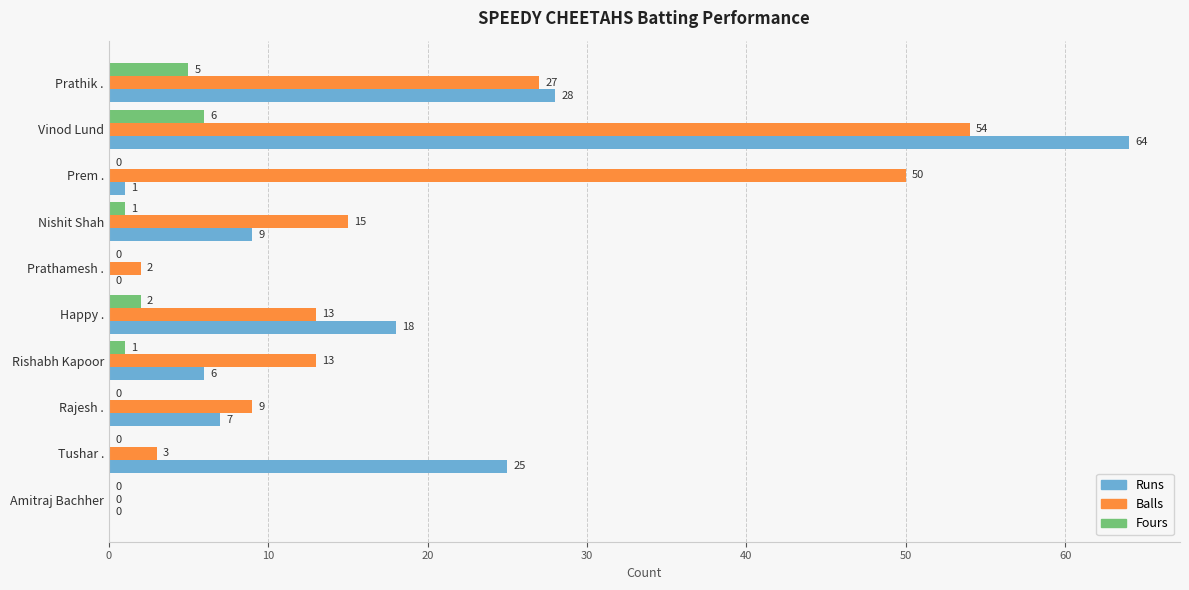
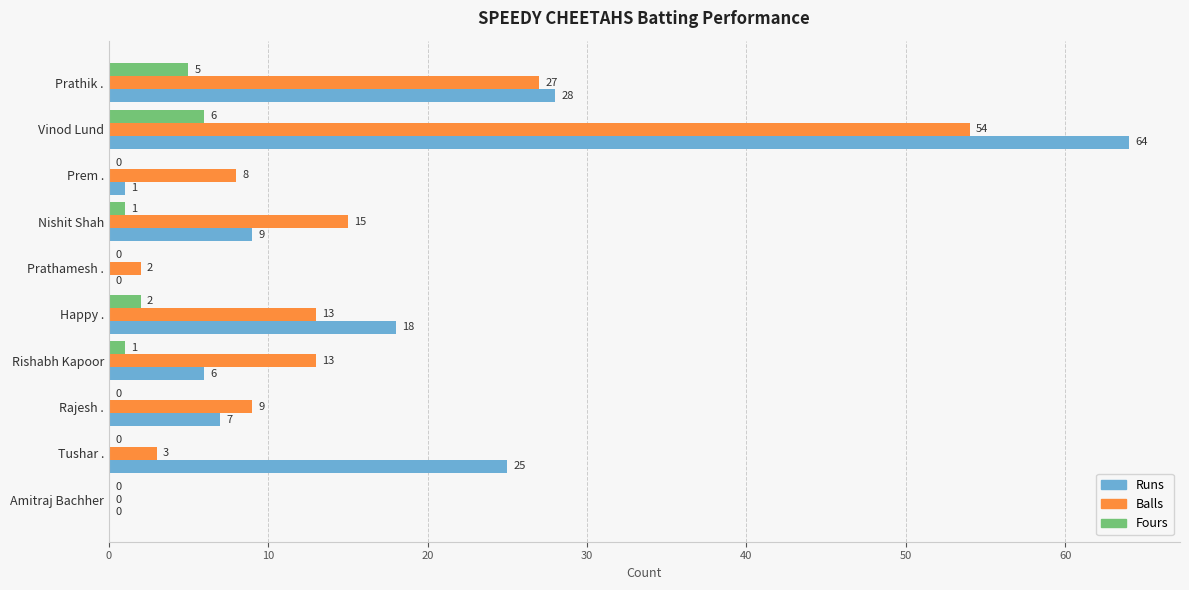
  {
    "Runs": {
      "Prathik .": 28,
      "Vinod Lund": 64,
      "Prem .": 1,
      "Nishit Shah": 9,
      "Prathamesh .": 0,
      "Happy .": 18,
      "Rishabh Kapoor": 6,
      "Rajesh .": 7,
      "Tushar .": 25,
      "Amitraj Bachher": 0
    },
    "Balls": {
      "Prathik .": 27,
      "Vinod Lund": 54,
-     "Prem .": 50,
+     "Prem .": 8,
      "Nishit Shah": 15,
      "Prathamesh .": 2,
      "Happy .": 13,
      "Rishabh Kapoor": 13,
      "Rajesh .": 9,
      "Tushar .": 3,
      "Amitraj Bachher": 0
    },
    "Fours": {
      "Prathik .": 5,
      "Vinod Lund": 6,
      "Prem .": 0,
      "Nishit Shah": 1,
      "Prathamesh .": 0,
      "Happy .": 2,
      "Rishabh Kapoor": 1,
      "Rajesh .": 0,
      "Tushar .": 0,
      "Amitraj Bachher": 0
    }
  }
